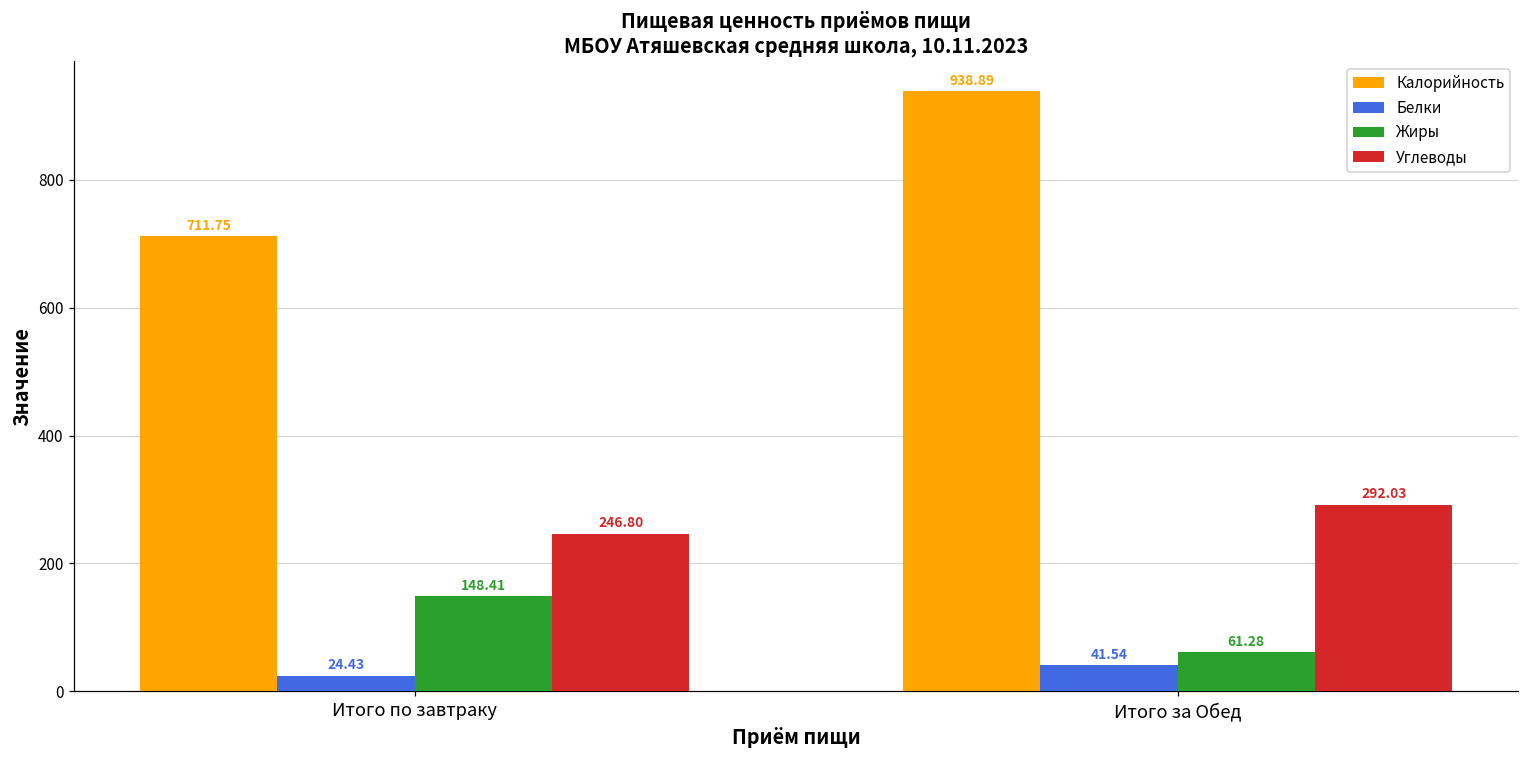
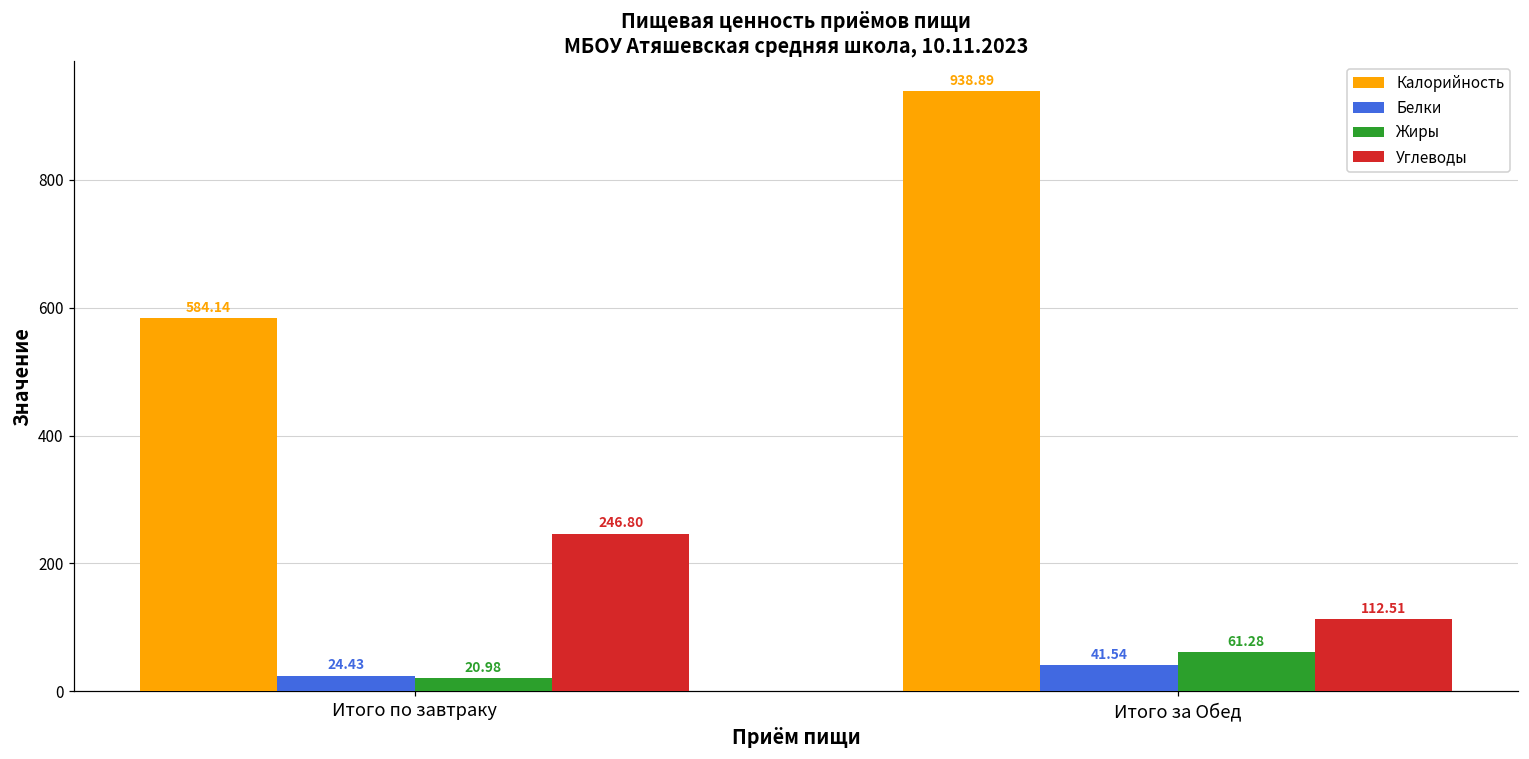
  {
    "Калорийность": {
-     "Итого по завтраку": 711.75,
+     "Итого по завтраку": 584.14,
      "Итого за Обед": 938.89
    },
    "Белки": {
      "Итого по завтраку": 24.43,
      "Итого за Обед": 41.54
    },
    "Жиры": {
-     "Итого по завтраку": 148.41,
+     "Итого по завтраку": 20.98,
      "Итого за Обед": 61.28
    },
    "Углеводы": {
      "Итого по завтраку": 246.80,
-     "Итого за Обед": 292.03
+     "Итого за Обед": 112.51
    }
  }
